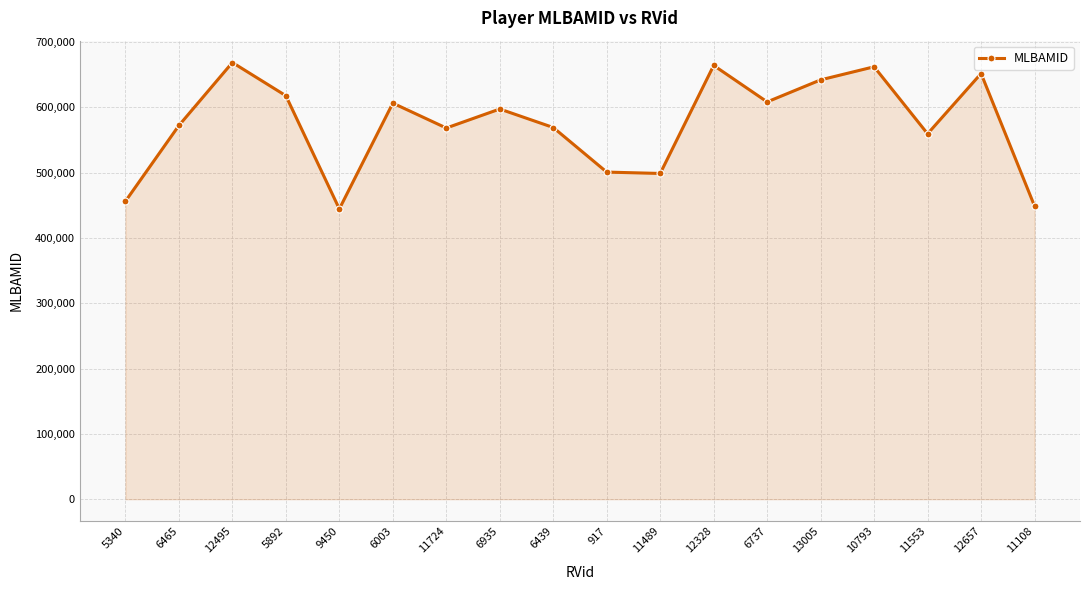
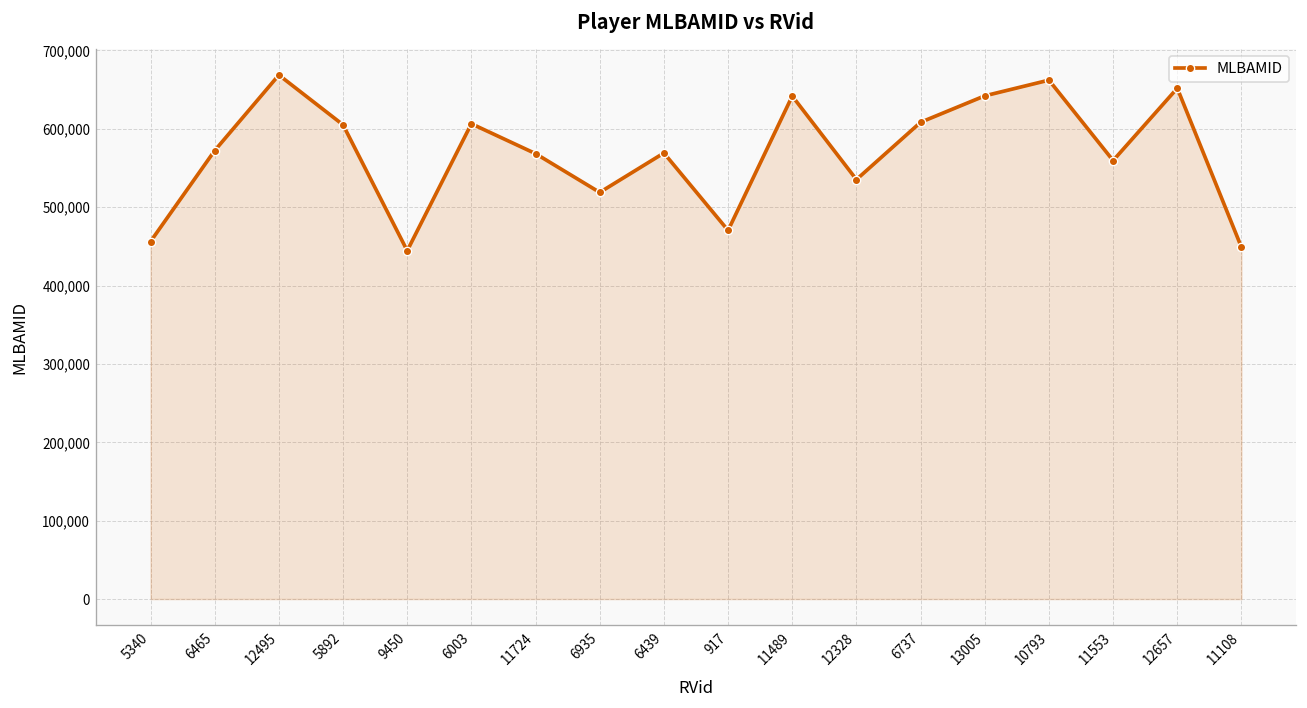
  {
    "5340": "460,000",
    "6465": "570,000",
    "12495": "670,000",
-   "5892": "620,000",
+   "5892": "610,000",
    "9450": "440,000",
    "6003": "610,000",
    "11724": "570,000",
-   "6935": "600,000",
+   "6935": "520,000",
    "6439": "570,000",
-   "917": "500,000",
-   "11489": "500,000",
-   "12328": "660,000",
+   "917": "470,000",
+   "11489": "640,000",
+   "12328": "540,000",
    "6737": "610,000",
    "13005": "640,000",
    "10793": "660,000",
    "11553": "560,000",
    "12657": "650,000",
    "11108": "450,000"
  }
